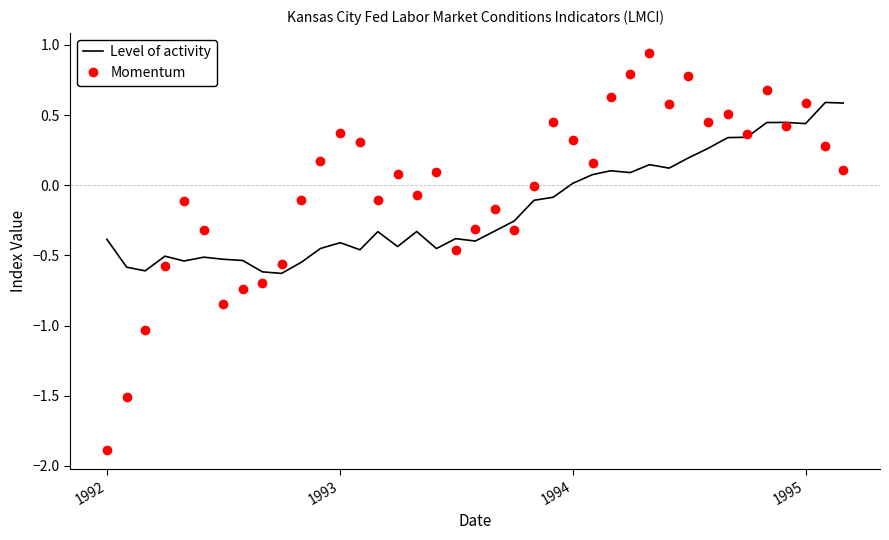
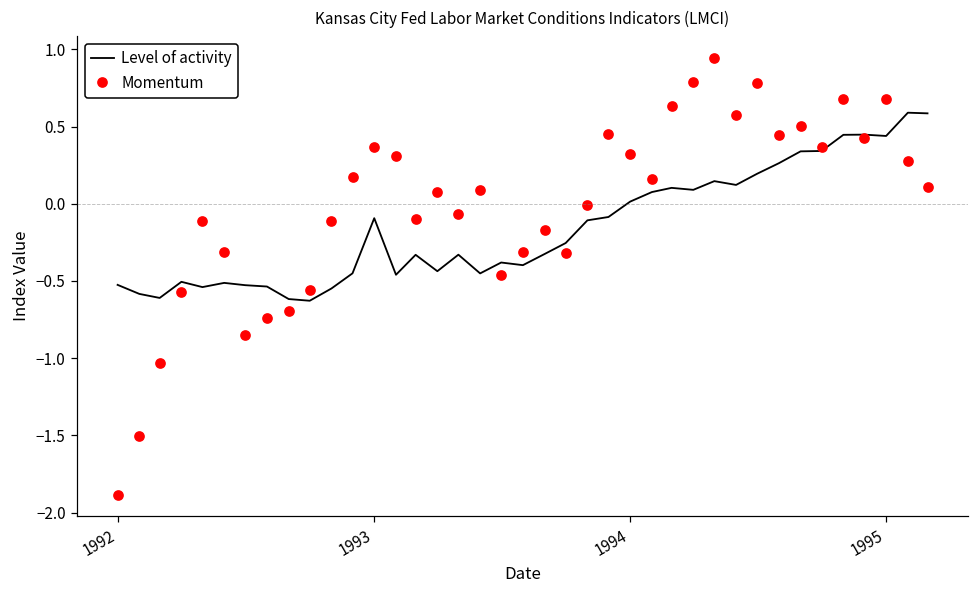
  {
    "Level of activity": {
-     "1992": -0.39,
-     "1993": -0.41,
+     "1992": -0.53,
+     "1993": -0.09,
      "1994": 0.01,
      "1995": 0.44
    },
    "Momentum": {
      "1992": -1.88,
      "1993": 0.37,
      "1994": 0.32,
-     "1995": 0.58
+     "1995": 0.68
    }
  }
